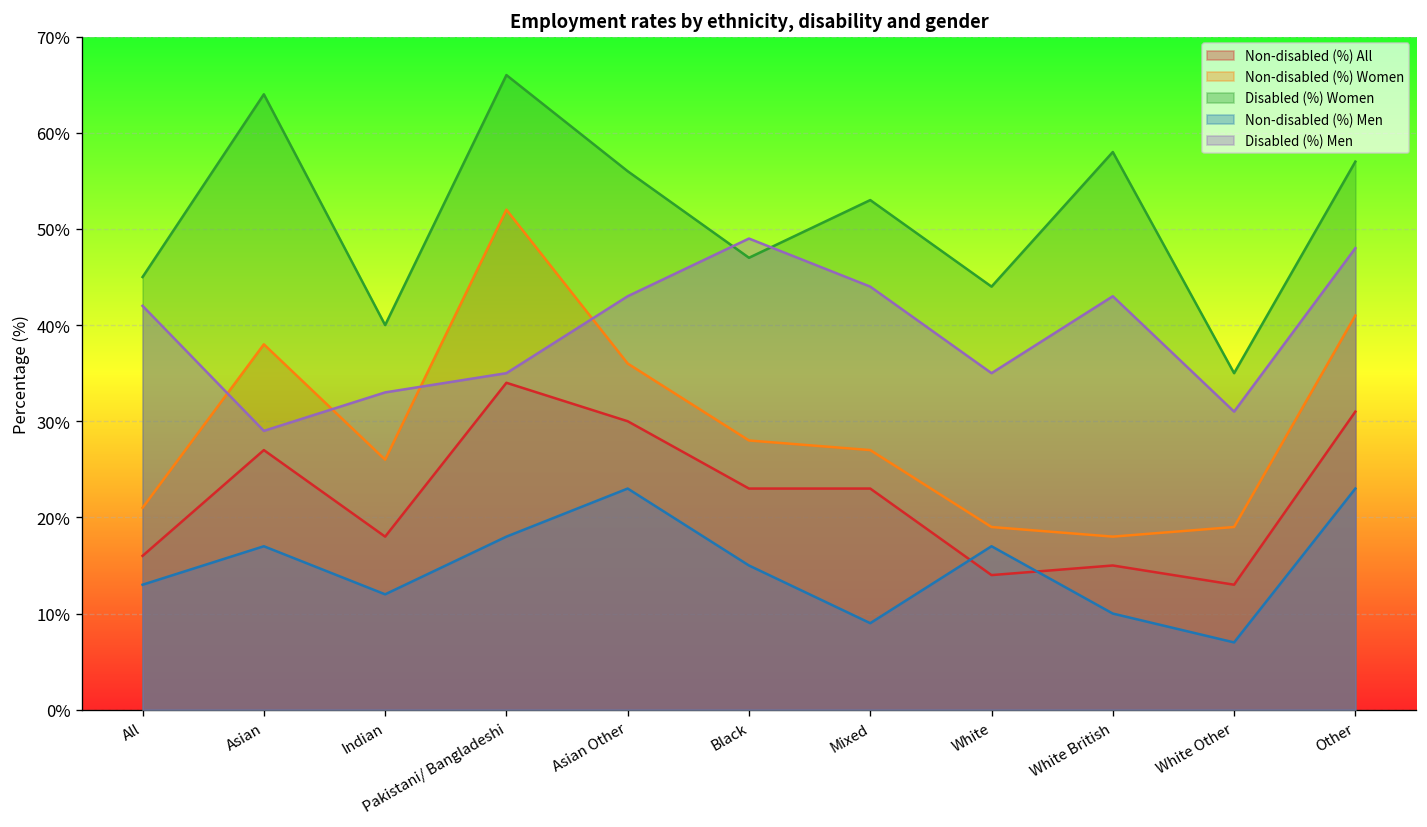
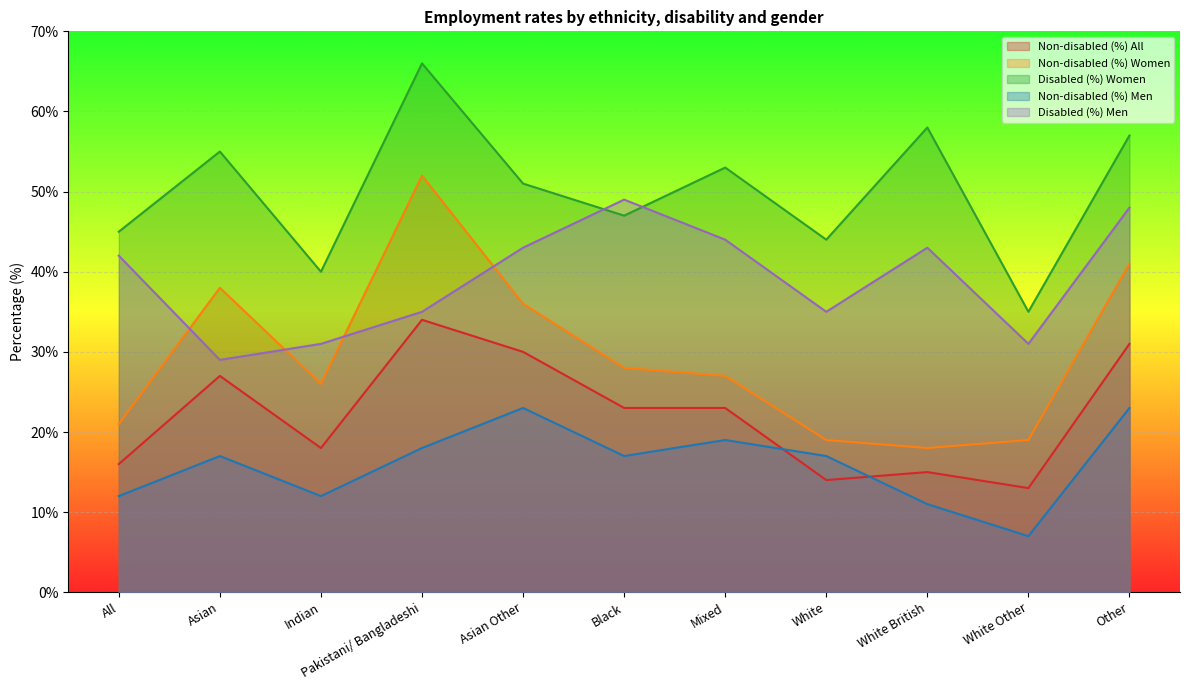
  {
    "Disabled (%) Women": {
      "All": "45%",
-     "Asian": "64%",
+     "Asian": "55%",
      "Indian": "40%",
      "Pakistani/ Bangladeshi": "66%",
-     "Asian Other": "56%",
+     "Asian Other": "51%",
      "Black": "47%",
      "Mixed": "53%",
      "White": "44%",
      "White British": "58%",
      "White Other": "35%",
      "Other": "57%"
    },
    "Non-disabled (%) Men": {
-     "All": "13%",
+     "All": "12%",
      "Asian": "17%",
      "Indian": "12%",
      "Pakistani/ Bangladeshi": "18%",
      "Asian Other": "23%",
-     "Black": "15%",
-     "Mixed": "9%",
+     "Black": "17%",
+     "Mixed": "19%",
      "White": "17%",
-     "White British": "10%",
+     "White British": "11%",
      "White Other": "7%",
      "Other": "23%"
    },
    "Disabled (%) Men": {
      "All": "42%",
      "Asian": "29%",
-     "Indian": "33%",
+     "Indian": "31%",
      "Pakistani/ Bangladeshi": "35%",
      "Asian Other": "43%",
      "Black": "49%",
      "Mixed": "44%",
      "White": "35%",
      "White British": "43%",
      "White Other": "31%",
      "Other": "48%"
    }
  }
